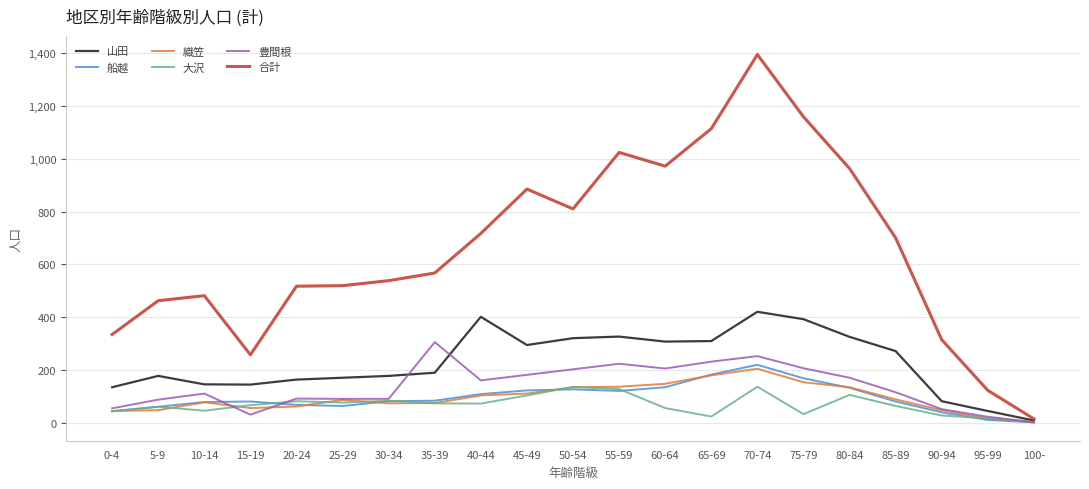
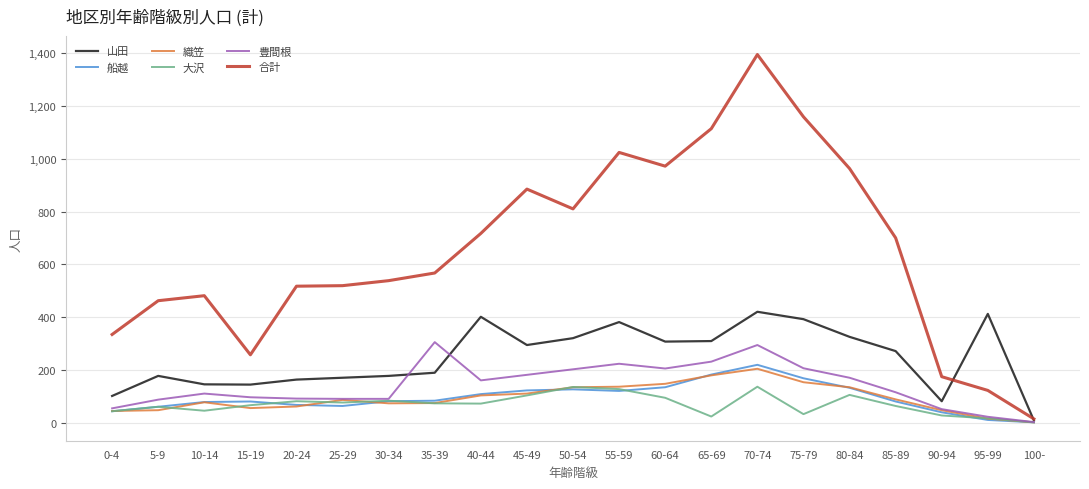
  {
    "山田": {
-     "0-4": "130",
+     "0-4": "100",
      "5-9": "180",
      "10-14": "150",
      "15-19": "140",
      "20-24": "160",
      "25-29": "170",
      "30-34": "180",
      "35-39": "190",
      "40-44": "400",
      "45-49": "290",
      "50-54": "320",
-     "55-59": "330",
+     "55-59": "380",
      "60-64": "310",
      "65-69": "310",
      "70-74": "420",
      "75-79": "390",
      "80-84": "330",
      "85-89": "270",
      "90-94": "80",
-     "95-99": "40"
+     "95-99": "410"
    },
    "船越": {
      "15-19": "80",
      "25-29": "60",
      "45-49": "120",
      "60-64": "130",
      "70-74": "220",
      "75-79": "170"
    },
    "織笠": {
      "5-9": "50",
      "15-19": "60",
      "60-64": "150",
      "70-74": "200",
      "75-79": "150"
    },
    "大沢": {
      "10-14": "50",
      "15-19": "70",
      "20-24": "80",
      "25-29": "80",
      "40-44": "70",
-     "60-64": "60",
+     "60-64": "90",
      "65-69": "20",
      "70-74": "140",
      "75-79": "30",
      "80-84": "110",
      "85-89": "60",
      "90-94": "30"
    },
    "豊間根": {
      "0-4": "50",
      "5-9": "90",
      "10-14": "110",
-     "15-19": "30",
+     "15-19": "100",
      "20-24": "90",
      "35-39": "310",
      "40-44": "160",
      "45-49": "180",
      "50-54": "200",
      "55-59": "220",
      "60-64": "210",
      "65-69": "230",
-     "70-74": "250",
+     "70-74": "290",
      "75-79": "210",
      "80-84": "170",
      "85-89": "120"
    },
    "合計": {
      "0-4": "330",
      "5-9": "460",
      "10-14": "480",
      "15-19": "260",
      "20-24": "520",
      "25-29": "520",
      "30-34": "540",
      "35-39": "570",
      "40-44": "720",
      "45-49": "890",
      "50-54": "810",
      "55-59": "1,020",
      "60-64": "970",
      "65-69": "1,110",
      "70-74": "1,400",
      "75-79": "1,160",
      "80-84": "960",
      "85-89": "700",
-     "90-94": "310",
+     "90-94": "170",
      "95-99": "120"
    }
  }
